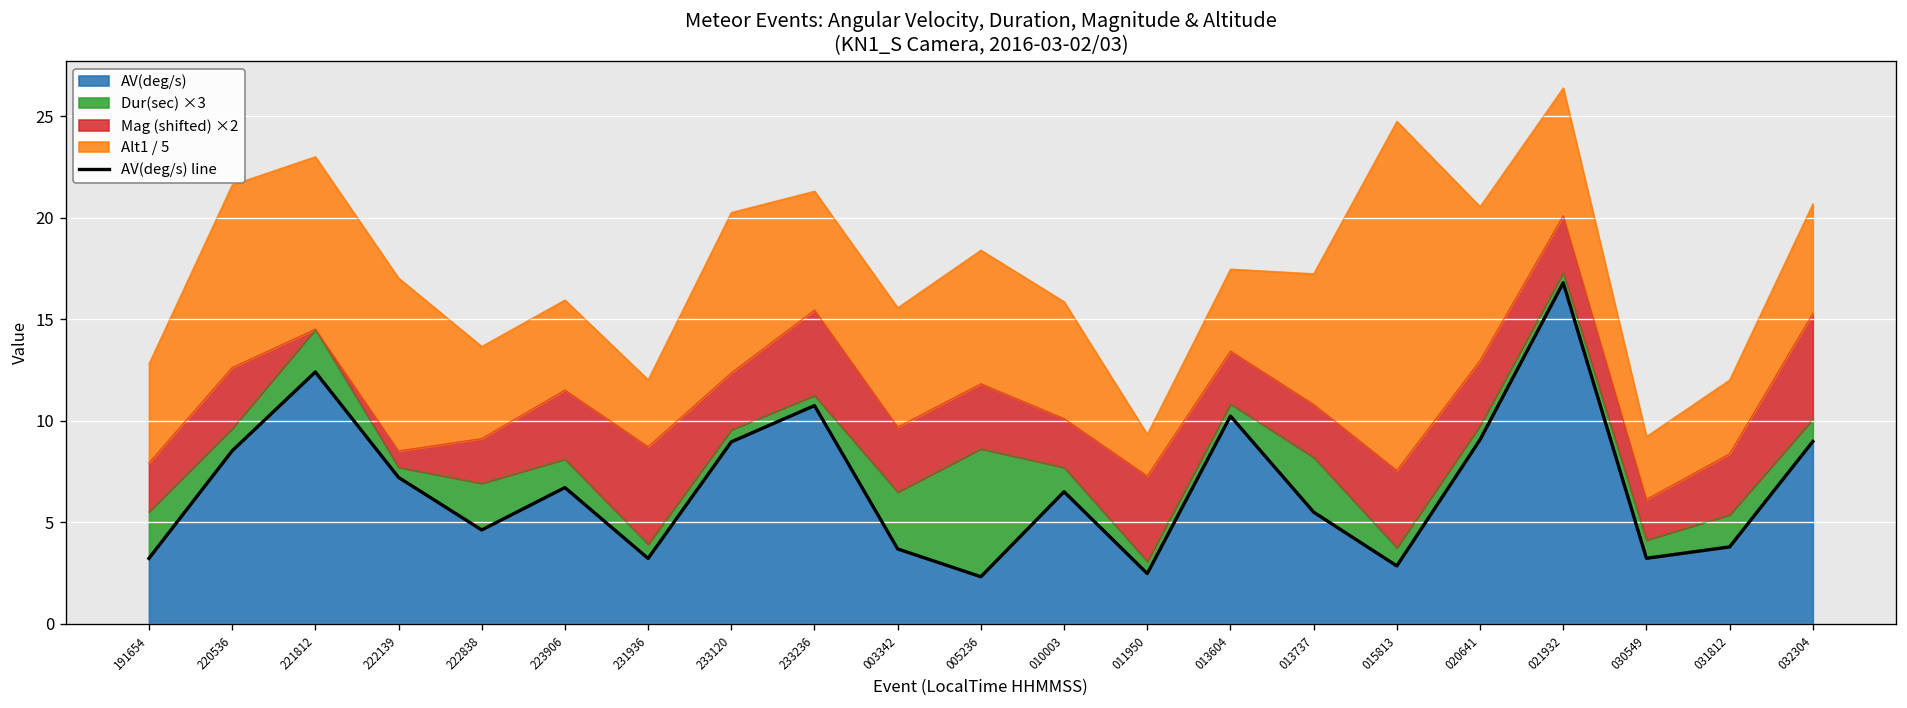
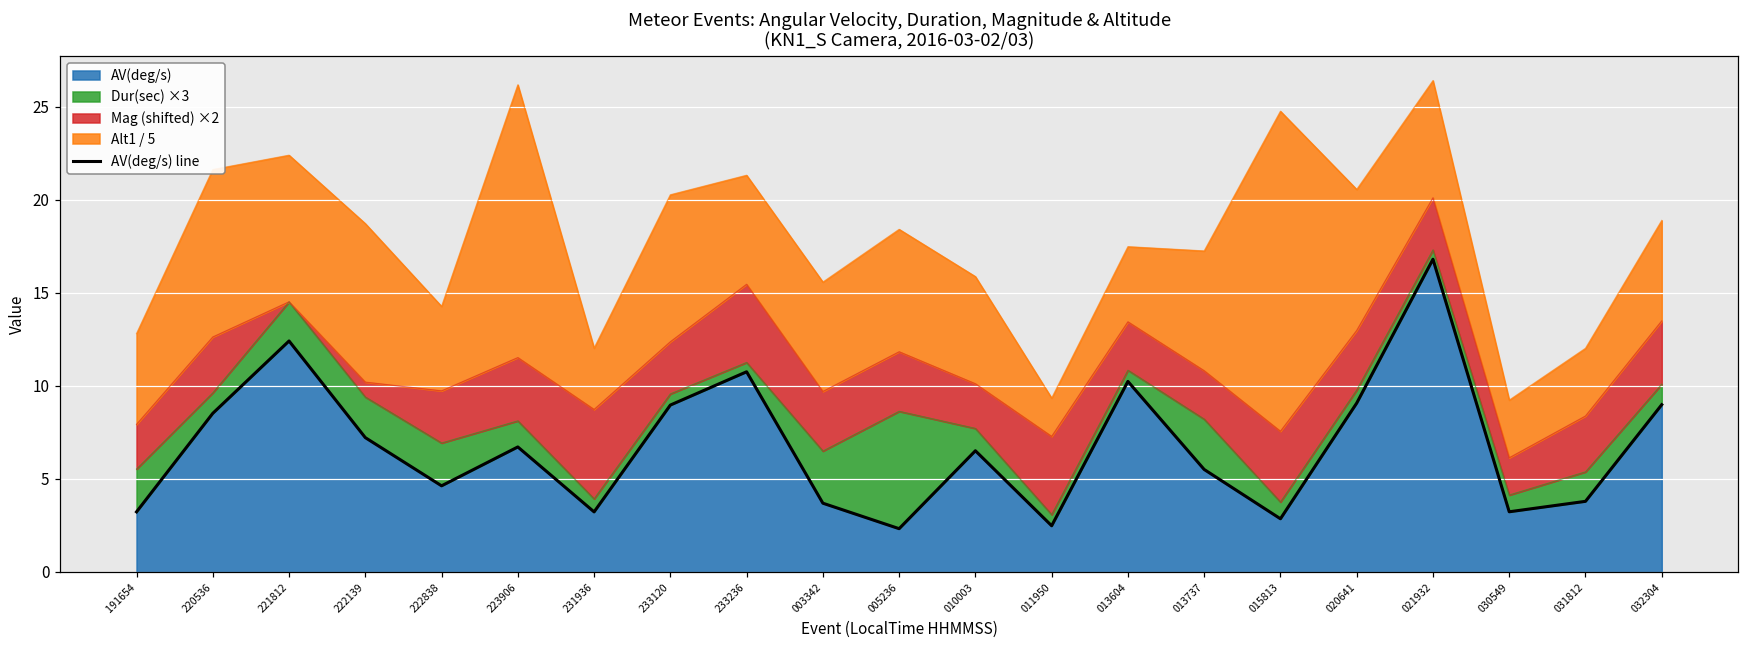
  {
    "AV(deg/s)": {
      "191654": 3.2,
      "220536": 8.5,
      "221812": 12.4,
      "222139": 7.2,
      "222838": 4.6,
      "223906": 6.7,
      "231936": 3.2,
      "233120": 9.0,
      "233236": 10.7,
      "003342": 3.7,
      "005236": 2.3,
      "010003": 6.5,
      "011950": 2.5,
      "013604": 10.2,
      "013737": 5.5,
      "015813": 2.8,
      "020641": 9.1,
      "021932": 16.8,
      "030549": 3.2,
      "031812": 3.8,
      "032304": 9.0
    },
    "Dur(sec) ×3": {
      "191654": 2.3,
      "220536": 1.1,
-     "222139": 0.5,
+     "222139": 2.2,
      "222838": 2.3,
      "223906": 1.4,
      "231936": 0.7,
      "233120": 0.6,
      "233236": 0.5,
      "003342": 2.8,
      "005236": 6.3,
      "010003": 1.2,
      "011950": 0.6,
      "013604": 0.6,
      "013737": 2.7,
      "015813": 0.9,
      "020641": 0.7,
      "021932": 0.5,
      "030549": 0.9,
      "031812": 1.6,
      "032304": 1.1
    },
    "Mag (shifted) ×2": {
      "191654": 2.4,
      "220536": 3.0,
      "222139": 0.8,
-     "222838": 2.2,
+     "222838": 2.8,
      "223906": 3.4,
      "231936": 4.8,
      "233120": 2.8,
      "233236": 4.2,
      "003342": 3.2,
      "005236": 3.2,
      "010003": 2.4,
      "011950": 4.2,
      "013604": 2.6,
      "013737": 2.6,
      "015813": 3.8,
      "020641": 3.2,
      "021932": 2.8,
      "030549": 2.0,
      "031812": 3.0,
-     "032304": 5.2
+     "032304": 3.4
    },
    "Alt1 / 5": {
      "191654": 4.9,
-     "221812": 8.5,
+     "221812": 7.9,
      "222139": 8.5,
      "222838": 4.5,
-     "223906": 4.4,
+     "223906": 14.7,
      "231936": 3.3,
      "233120": 7.9,
      "233236": 5.9,
      "003342": 5.9,
      "005236": 6.6,
      "010003": 5.8,
      "011950": 2.1,
      "013604": 4.0,
      "013737": 6.4,
      "015813": 17.2,
      "020641": 7.6,
      "021932": 6.3,
      "030549": 3.1,
      "031812": 3.6,
      "032304": 5.4
    }
  }
